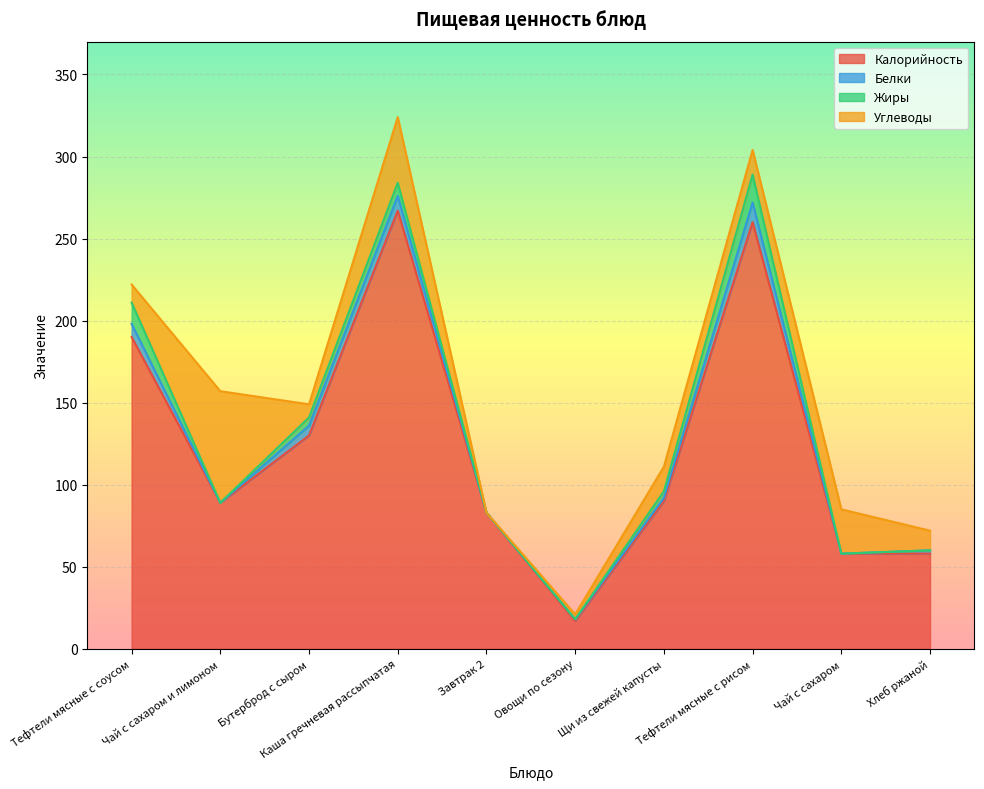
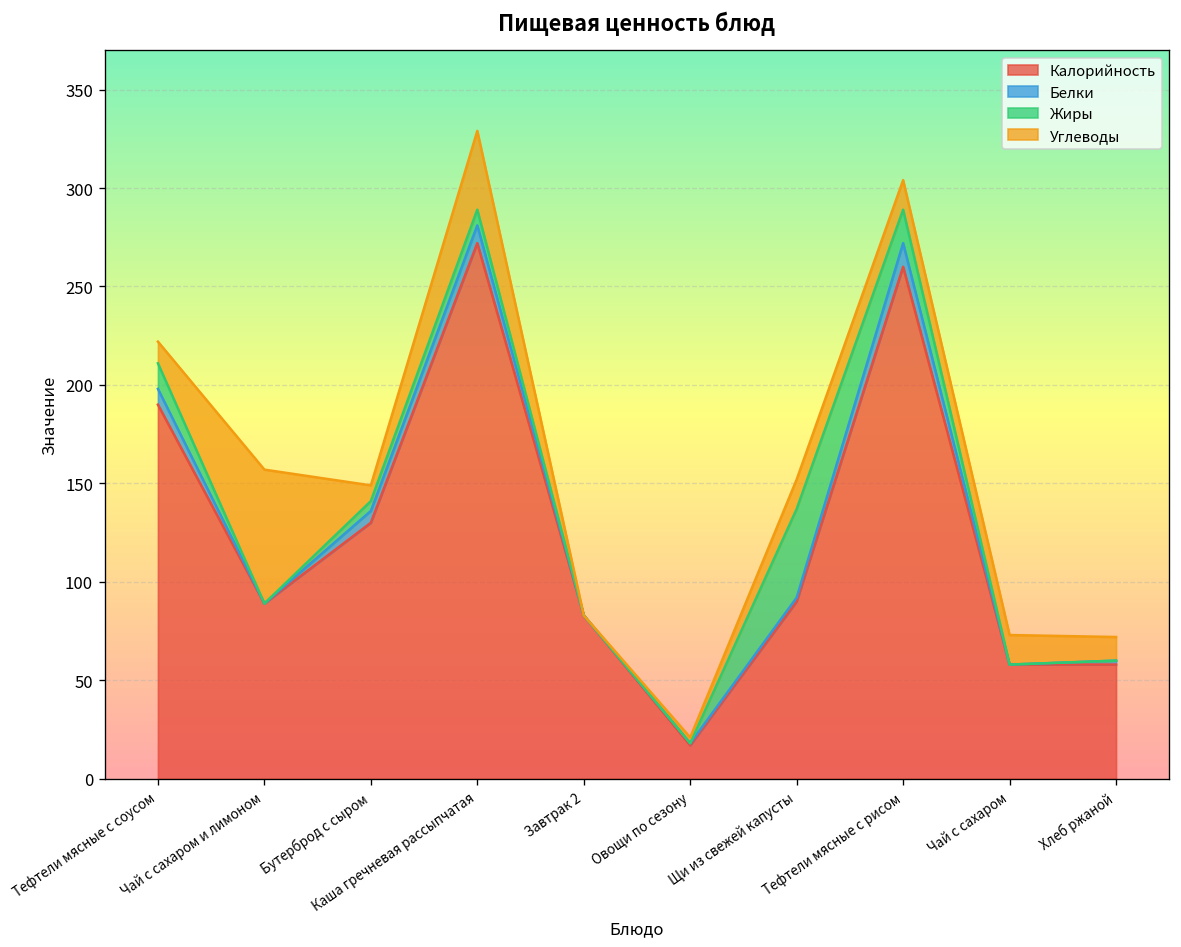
  {
    "Калорийность": {
      "Тефтели мясные с соусом": 190,
      "Бутерброд с сыром": 130,
-     "Каша гречневая рассыпчатая": 267,
+     "Каша гречневая рассыпчатая": 272,
      "Щи из свежей капусты": 90,
      "Тефтели мясные с рисом": 260,
      "Хлеб ржаной": 58
    },
    "Белки": {
      "Тефтели мясные с соусом": 8,
      "Бутерброд с сыром": 6,
      "Каша гречневая рассыпчатая": 9,
      "Щи из свежей капусты": 2,
      "Тефтели мясные с рисом": 12
    },
    "Жиры": {
      "Тефтели мясные с соусом": 13,
      "Бутерброд с сыром": 5,
      "Каша гречневая рассыпчатая": 8,
-     "Щи из свежей капусты": 4,
+     "Щи из свежей капусты": 45,
      "Тефтели мясные с рисом": 17
    },
    "Углеводы": {
      "Тефтели мясные с соусом": 11,
      "Чай с сахаром и лимоном": 68,
      "Бутерброд с сыром": 8,
      "Каша гречневая рассыпчатая": 40,
      "Овощи по сезону": 3,
      "Щи из свежей капусты": 15,
      "Тефтели мясные с рисом": 15,
-     "Чай с сахаром": 27,
+     "Чай с сахаром": 15,
      "Хлеб ржаной": 12
    }
  }
